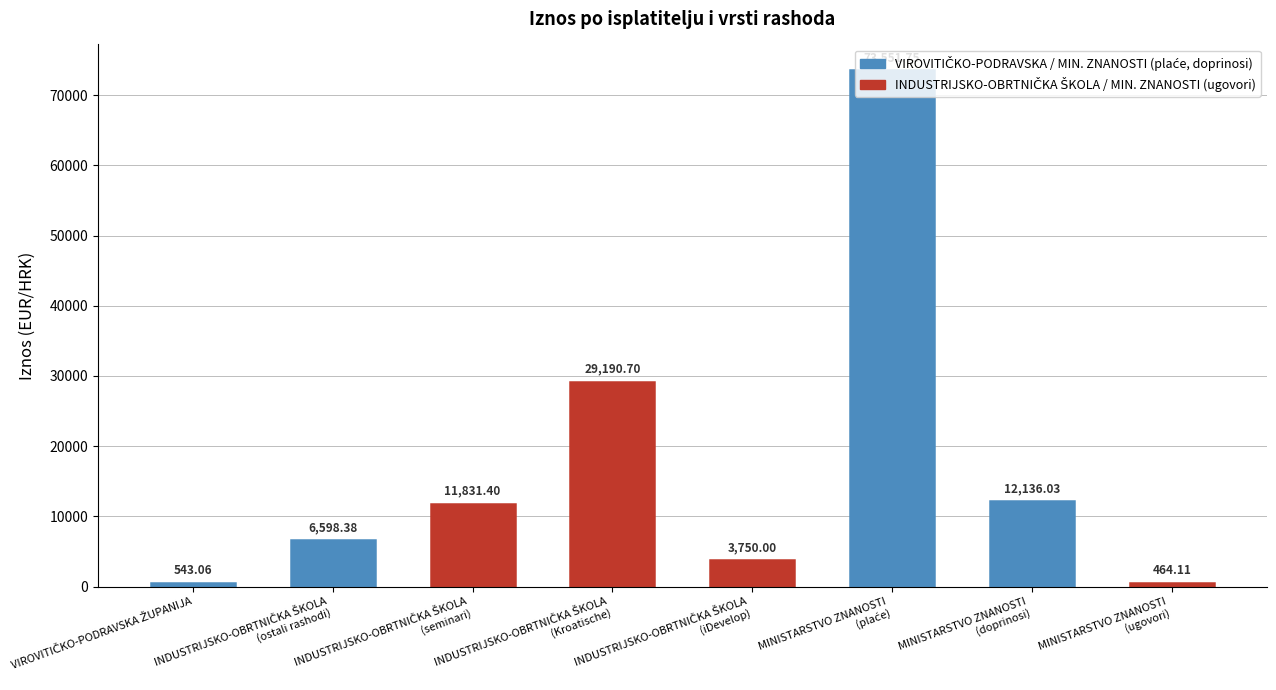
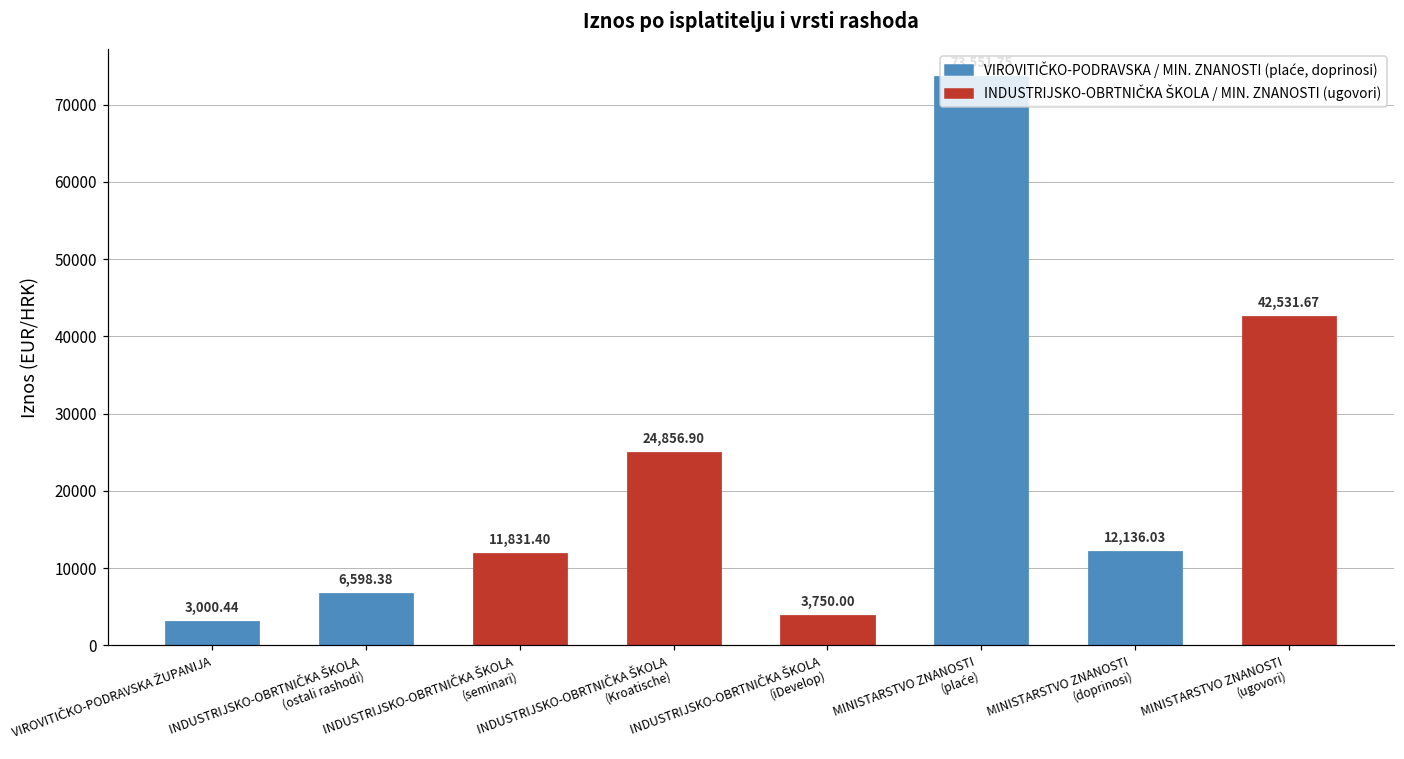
  {
-   "VIROVITIČKO-PODRAVSKA ŽUPANIJA": "543.06",
+   "VIROVITIČKO-PODRAVSKA ŽUPANIJA": "3,000.44",
    "INDUSTRIJSKO-OBRTNIČKA ŠKOLA (ostali rashodi)": "6,598.38",
    "INDUSTRIJSKO-OBRTNIČKA ŠKOLA (seminari)": "11,831.40",
-   "INDUSTRIJSKO-OBRTNIČKA ŠKOLA (Kroatische)": "29,190.70",
+   "INDUSTRIJSKO-OBRTNIČKA ŠKOLA (Kroatische)": "24,856.90",
    "INDUSTRIJSKO-OBRTNIČKA ŠKOLA (iDevelop)": "3,750.00",
    "MINISTARSTVO ZNANOSTI (doprinosi)": "12,136.03",
-   "MINISTARSTVO ZNANOSTI (ugovori)": "464.11"
+   "MINISTARSTVO ZNANOSTI (ugovori)": "42,531.67"
  }
